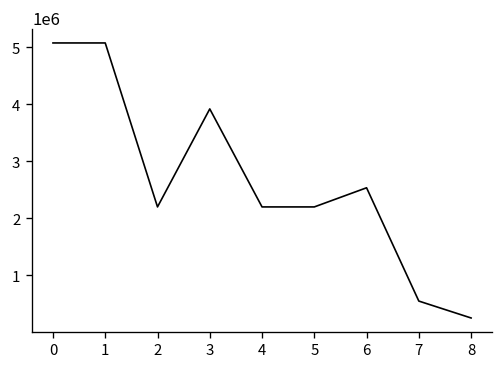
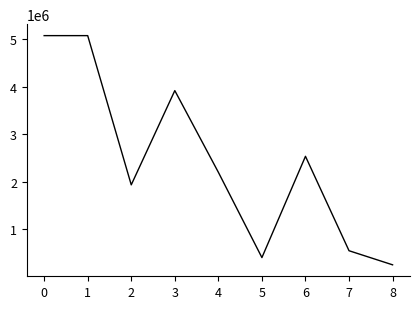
  {
    "0": 5100000,
    "1": 5100000,
-   "2": 2200000,
+   "2": 1900000,
    "3": 3900000,
    "4": 2200000,
-   "5": 2200000,
+   "5": 400000,
    "6": 2500000,
    "7": 500000,
    "8": 300000
  }
